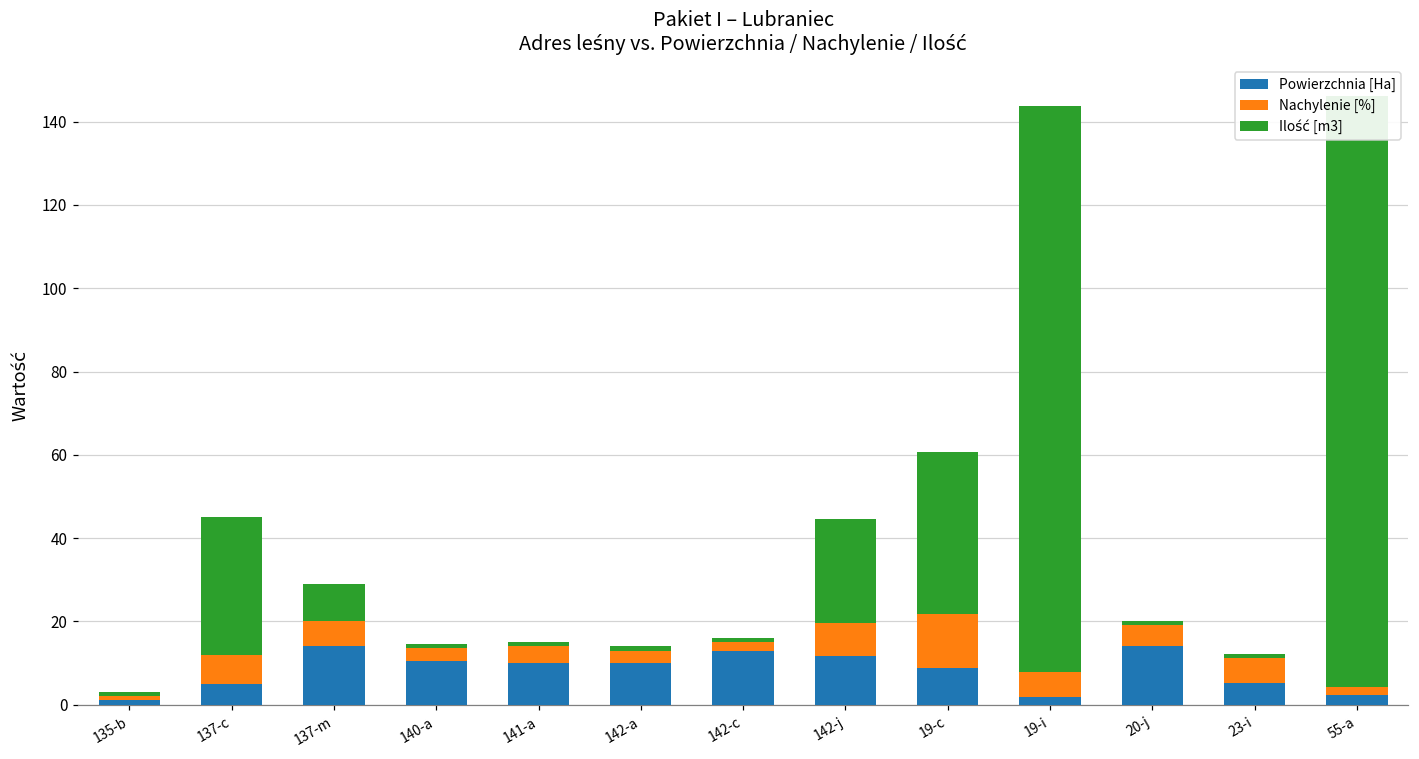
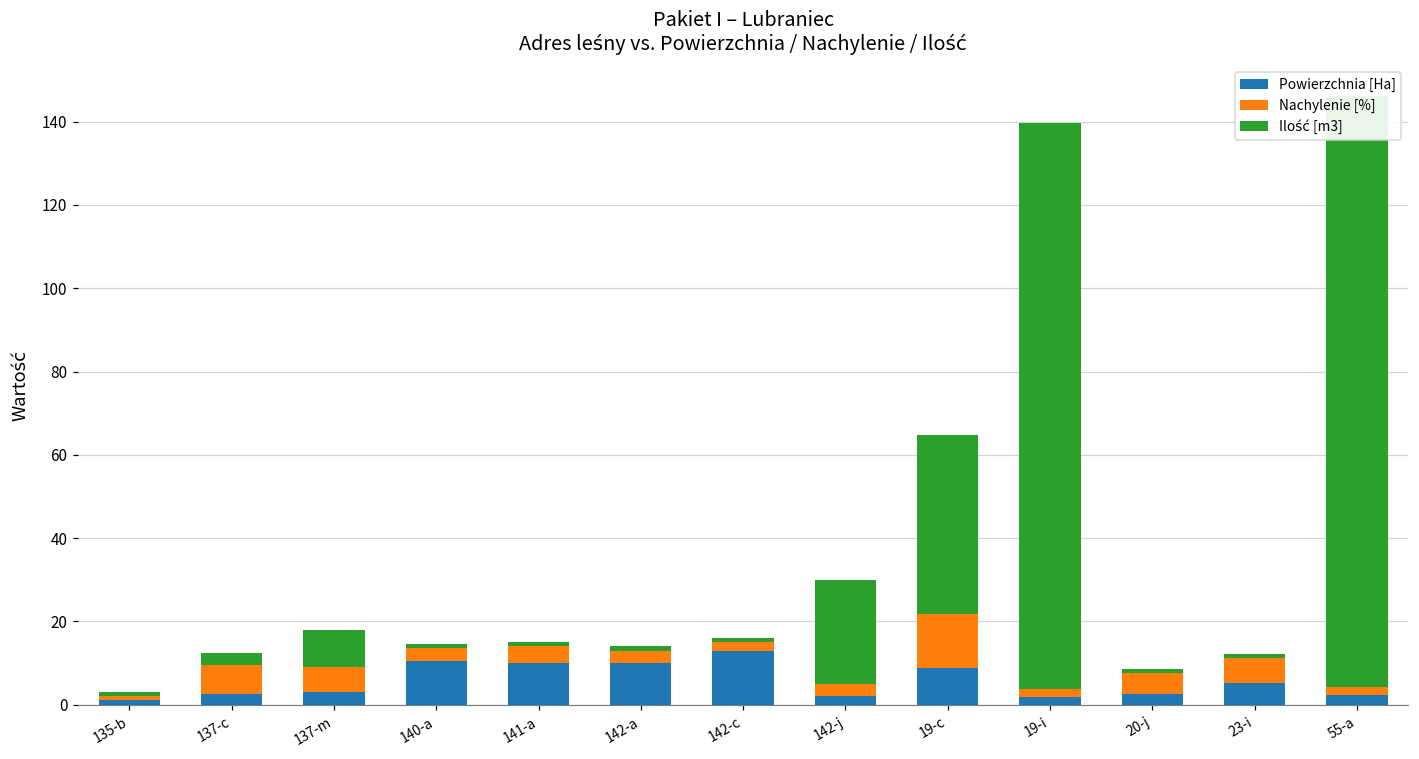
  {
    "Powierzchnia [Ha]": {
      "135-b": 1,
-     "137-c": 5,
-     "137-m": 14,
+     "137-c": 3,
+     "137-m": 3,
      "140-a": 11,
      "141-a": 10,
      "142-a": 10,
      "142-c": 13,
-     "142-j": 12,
+     "142-j": 2,
      "19-c": 9,
      "19-i": 2,
-     "20-j": 14,
+     "20-j": 3,
      "23-i": 5,
      "55-a": 2
    },
    "Nachylenie [%]": {
      "135-b": 1,
      "137-c": 7,
      "137-m": 6,
      "140-a": 3,
      "141-a": 4,
      "142-a": 3,
      "142-c": 2,
-     "142-j": 8,
+     "142-j": 3,
      "19-c": 13,
-     "19-i": 6,
+     "19-i": 2,
      "20-j": 5,
      "23-i": 6,
      "55-a": 2
    },
    "Ilość [m3]": {
      "135-b": 1,
-     "137-c": 33,
+     "137-c": 3,
      "137-m": 9,
      "140-a": 1,
      "141-a": 1,
      "142-a": 1,
      "142-c": 1,
      "142-j": 25,
-     "19-c": 39,
+     "19-c": 43,
      "19-i": 136,
      "20-j": 1,
      "23-i": 1
    }
  }
